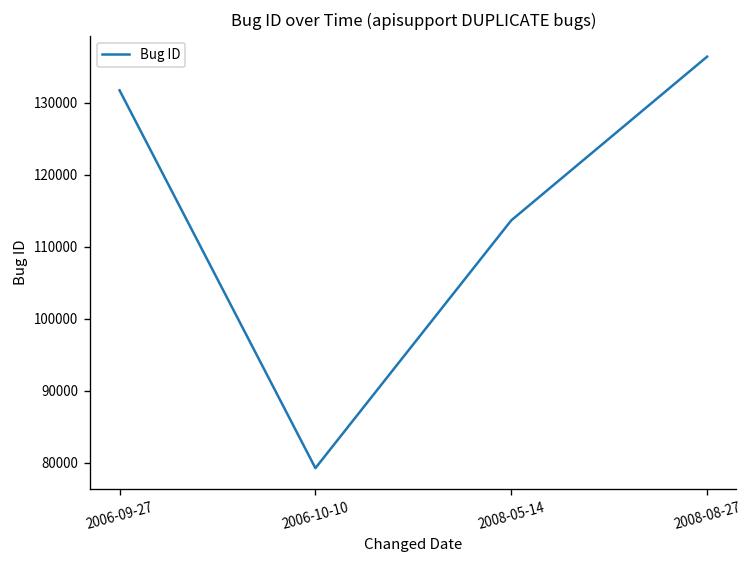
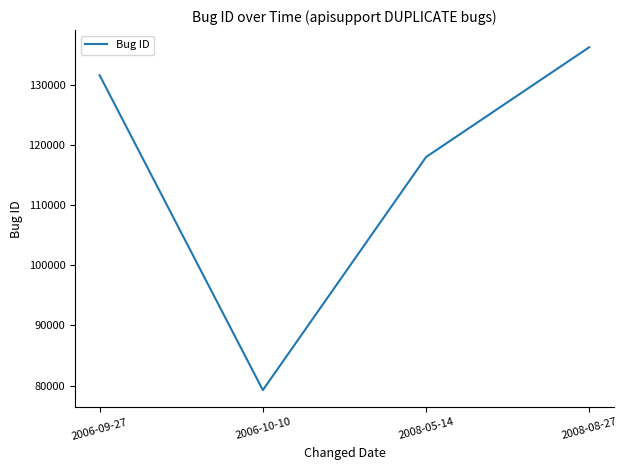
  {
    "2006-09-27": 132000,
    "2006-10-10": 79000,
-   "2008-05-14": 114000,
+   "2008-05-14": 118000,
    "2008-08-27": 136000
  }
